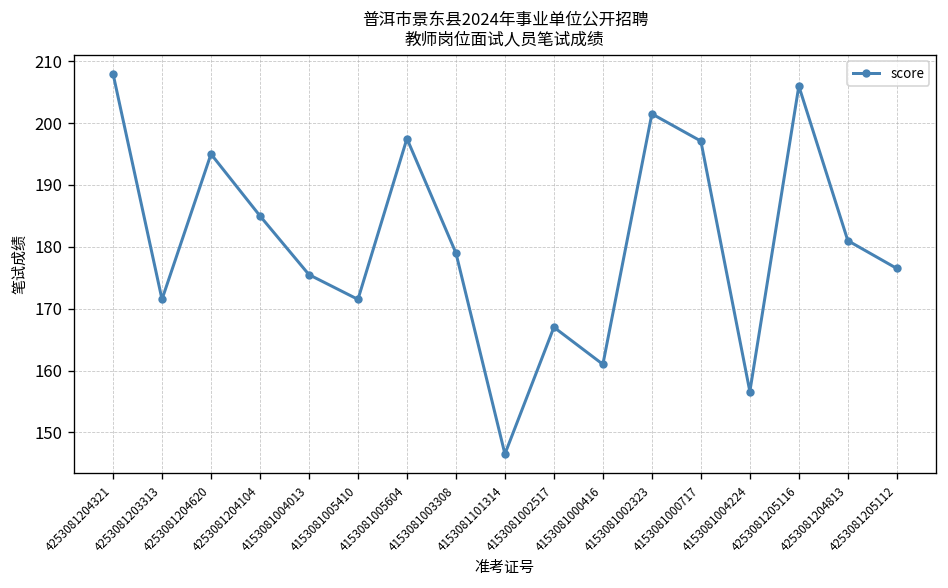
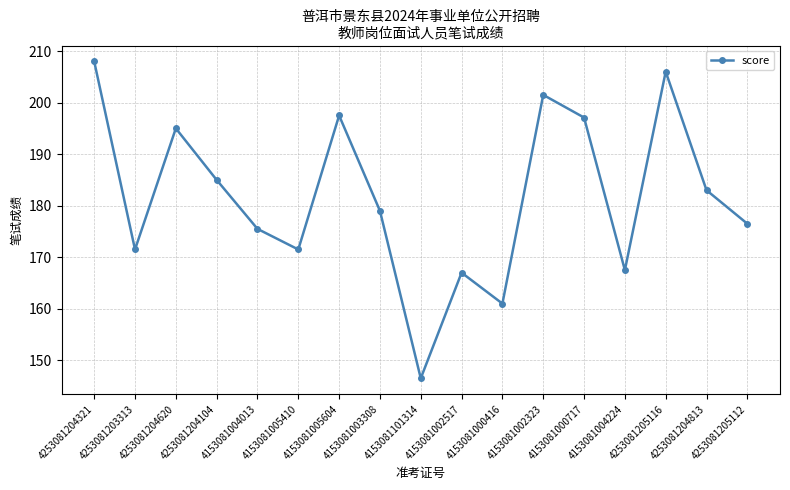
  {
    "4253081204321": 208,
    "4253081203313": 172,
    "4253081204620": 195,
    "4253081204104": 185,
    "4153081004013": 176,
    "4153081005410": 172,
    "4153081005604": 198,
    "4153081003308": 179,
    "4153081101314": 147,
    "4153081002517": 167,
    "4153081000416": 161,
    "4153081002323": 202,
    "4153081000717": 197,
-   "4153081004224": 157,
+   "4153081004224": 168,
    "4253081205116": 206,
-   "4253081204813": 181,
+   "4253081204813": 183,
    "4253081205112": 177
  }
